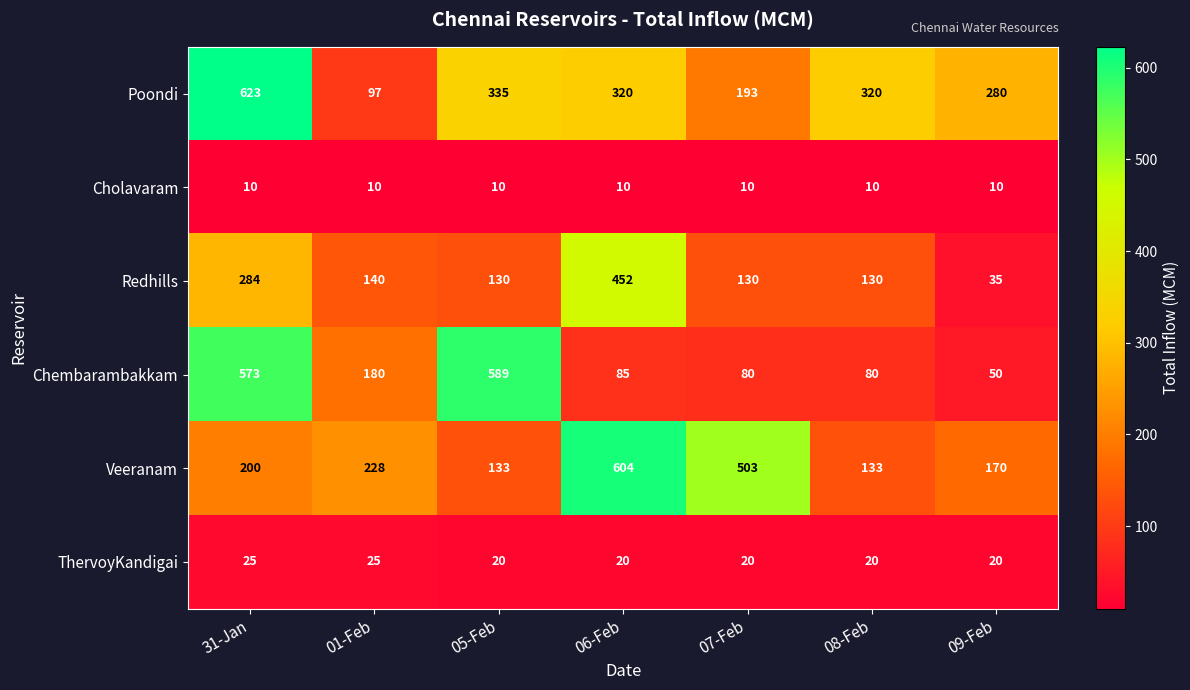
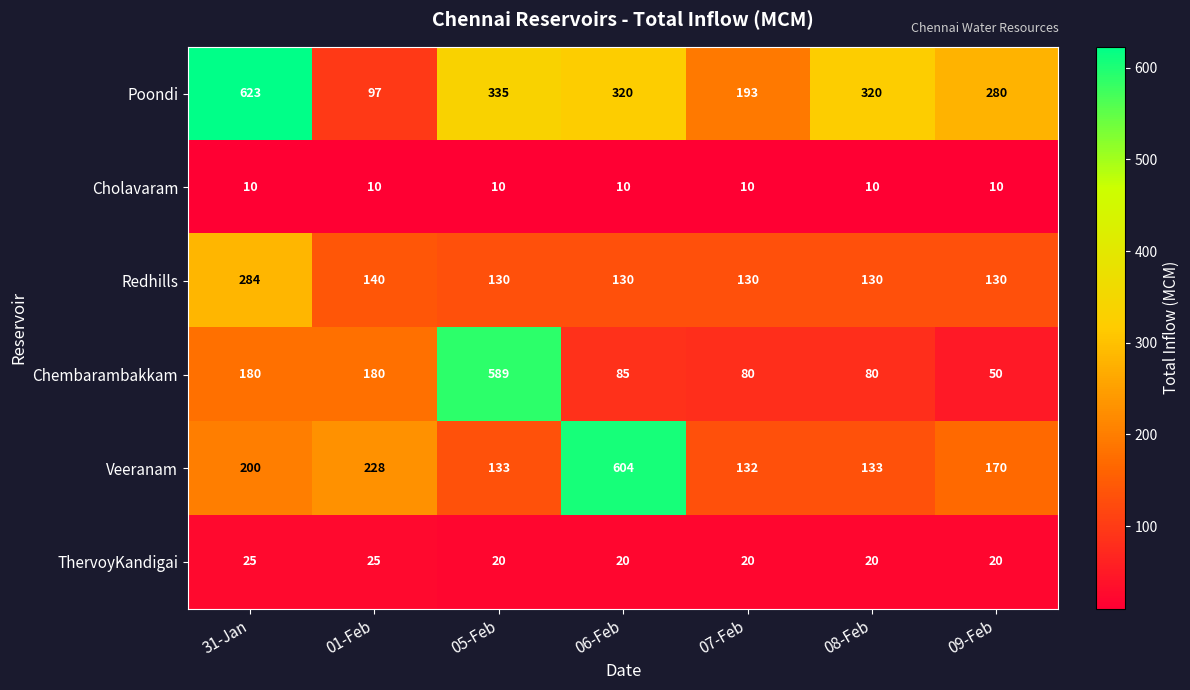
  {
    "Poondi": {
      "31-Jan": 623,
      "01-Feb": 97,
      "05-Feb": 335,
      "06-Feb": 320,
      "07-Feb": 193,
      "08-Feb": 320,
      "09-Feb": 280
    },
    "Cholavaram": {
      "31-Jan": 10,
      "01-Feb": 10,
      "05-Feb": 10,
      "06-Feb": 10,
      "07-Feb": 10,
      "08-Feb": 10,
      "09-Feb": 10
    },
    "Redhills": {
      "31-Jan": 284,
      "01-Feb": 140,
      "05-Feb": 130,
-     "06-Feb": 452,
+     "06-Feb": 130,
      "07-Feb": 130,
      "08-Feb": 130,
-     "09-Feb": 35
+     "09-Feb": 130
    },
    "Chembarambakkam": {
-     "31-Jan": 573,
+     "31-Jan": 180,
      "01-Feb": 180,
      "05-Feb": 589,
      "06-Feb": 85,
      "07-Feb": 80,
      "08-Feb": 80,
      "09-Feb": 50
    },
    "Veeranam": {
      "31-Jan": 200,
      "01-Feb": 228,
      "05-Feb": 133,
      "06-Feb": 604,
-     "07-Feb": 503,
+     "07-Feb": 132,
      "08-Feb": 133,
      "09-Feb": 170
    },
    "ThervoyKandigai": {
      "31-Jan": 25,
      "01-Feb": 25,
      "05-Feb": 20,
      "06-Feb": 20,
      "07-Feb": 20,
      "08-Feb": 20,
      "09-Feb": 20
    }
  }
